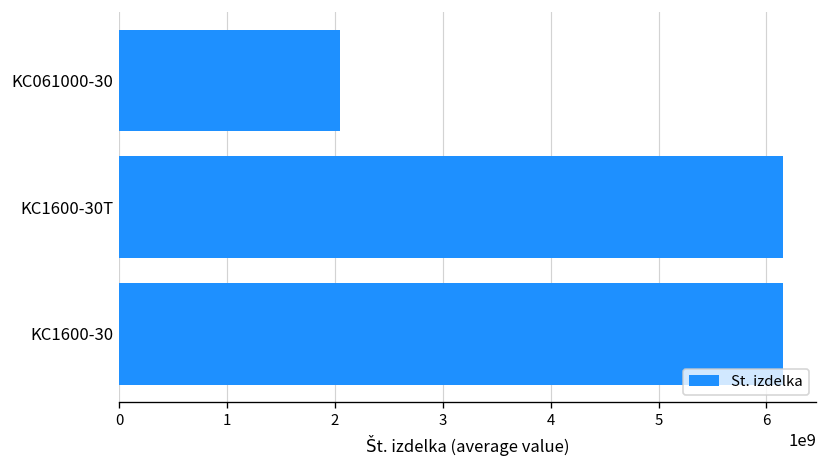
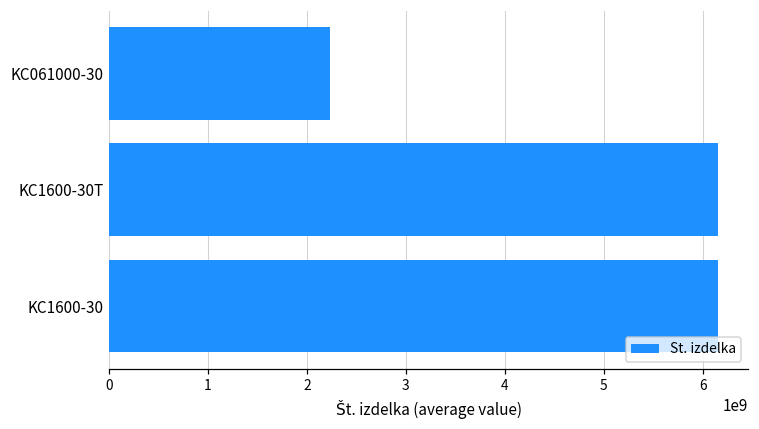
  {
-   "KC061000-30": 2100000000,
+   "KC061000-30": 2200000000,
    "KC1600-30T": 6200000000,
    "KC1600-30": 6200000000
  }
